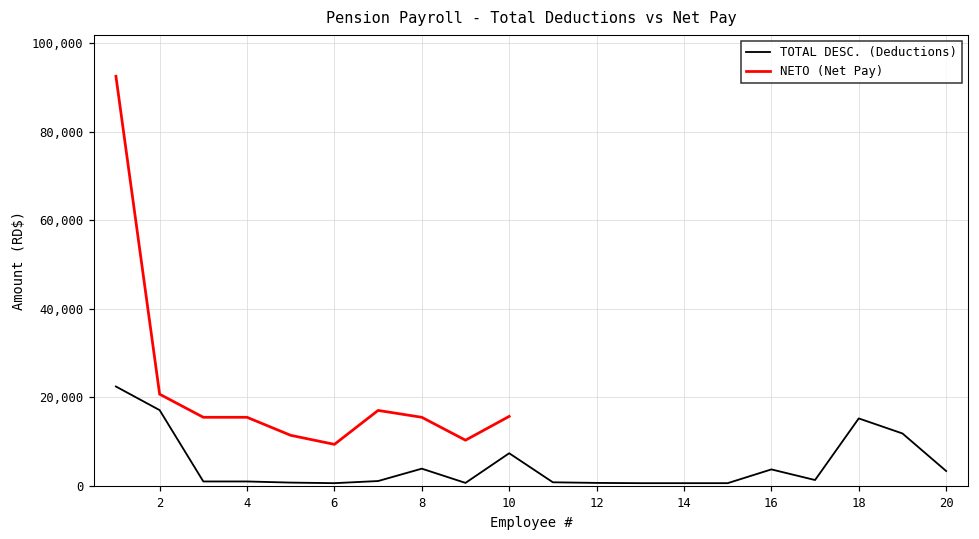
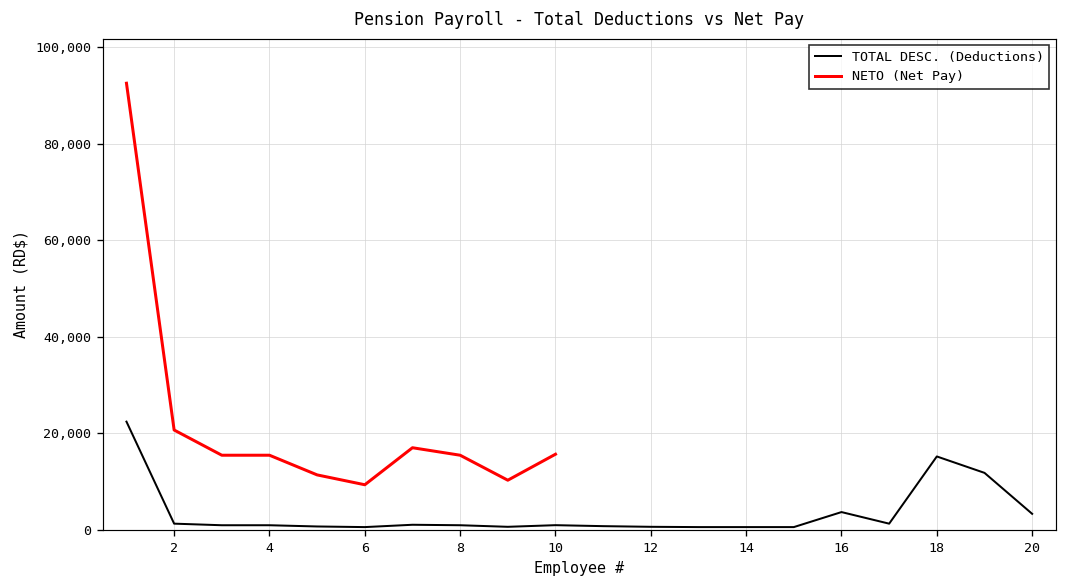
  {
    "TOTAL DESC. (Deductions)": {
-     "2": "17,000",
+     "2": "1,000",
      "4": "1,000",
      "6": "1,000",
-     "8": "4,000",
-     "10": "7,000",
+     "8": "1,000",
+     "10": "1,000",
      "12": "1,000",
      "14": "1,000",
      "16": "4,000",
      "18": "15,000",
      "20": "3,000"
    },
    "NETO (Net Pay)": {
      "2": "21,000",
      "4": "15,000",
      "6": "9,000",
      "8": "15,000",
      "10": "16,000"
    }
  }
